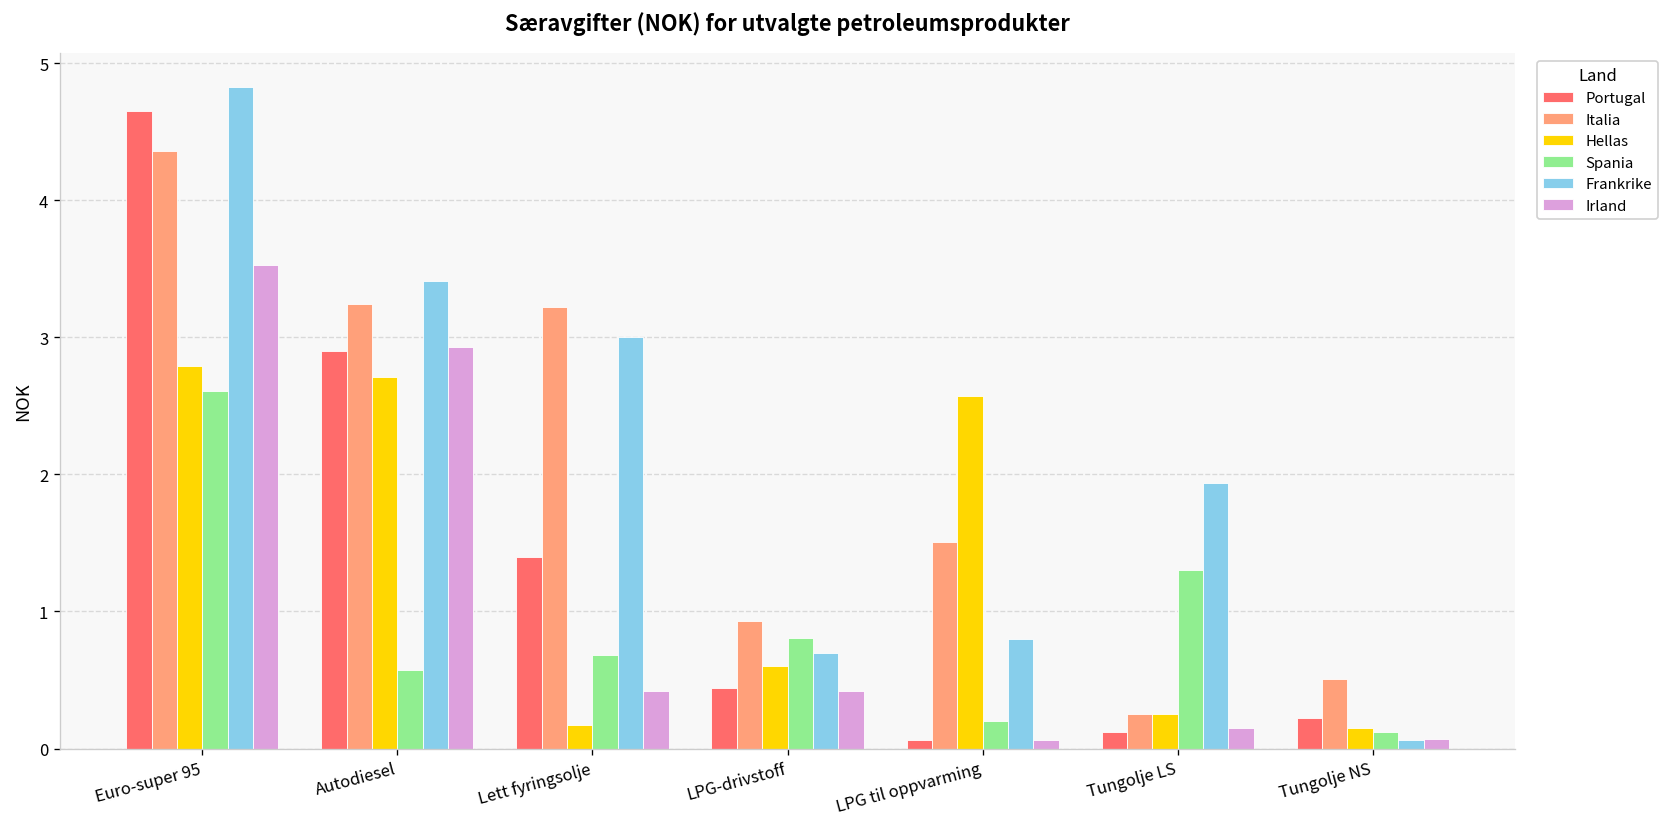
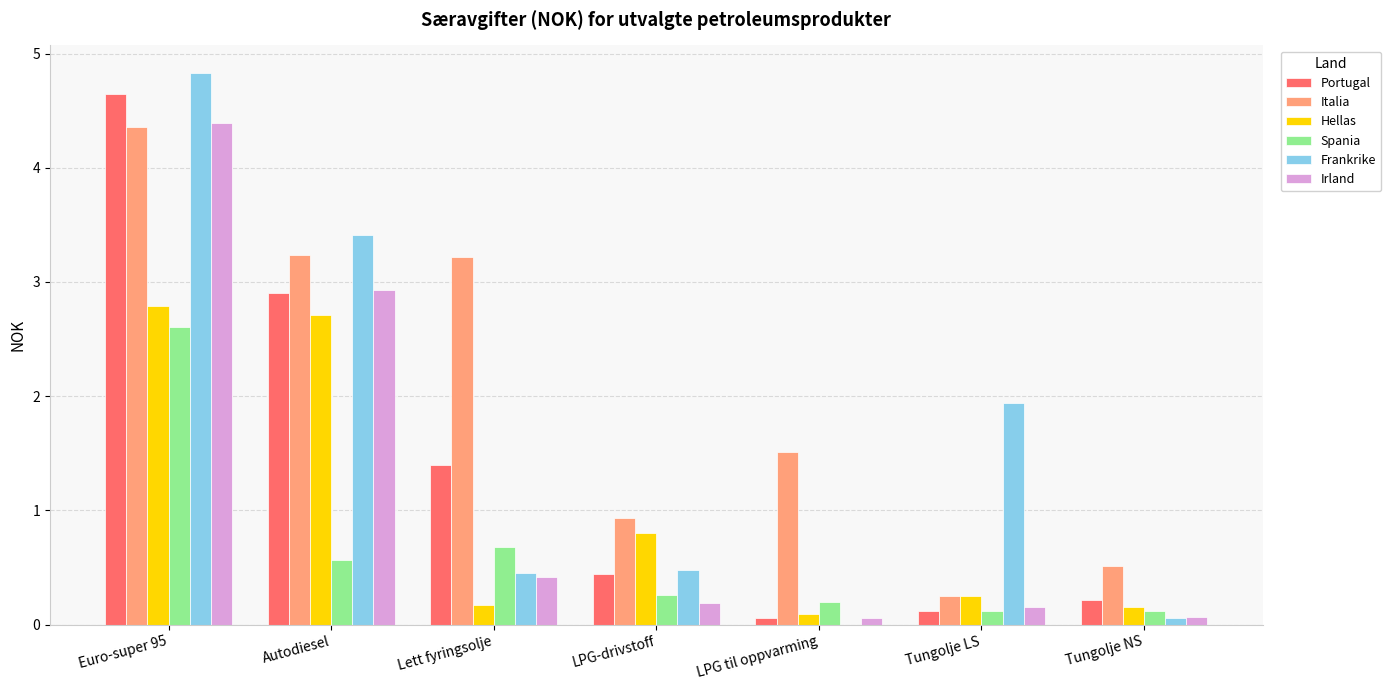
  {
    "Hellas": {
      "Euro-super 95": 2.79,
      "Autodiesel": 2.71,
      "Lett fyringsolje": 0.17,
-     "LPG-drivstoff": 0.6,
-     "LPG til oppvarming": 2.57,
+     "LPG-drivstoff": 0.8,
+     "LPG til oppvarming": 0.09,
      "Tungolje LS": 0.25,
      "Tungolje NS": 0.15
    },
    "Spania": {
      "Euro-super 95": 2.61,
      "Autodiesel": 0.57,
      "Lett fyringsolje": 0.68,
-     "LPG-drivstoff": 0.81,
+     "LPG-drivstoff": 0.26,
      "LPG til oppvarming": 0.20,
-     "Tungolje LS": 1.30,
+     "Tungolje LS": 0.12,
      "Tungolje NS": 0.12
    },
    "Frankrike": {
      "Euro-super 95": 4.83,
      "Autodiesel": 3.41,
-     "Lett fyringsolje": 3.00,
-     "LPG-drivstoff": 0.70,
-     "LPG til oppvarming": 0.8,
+     "Lett fyringsolje": 0.45,
+     "LPG-drivstoff": 0.48,
+     "LPG til oppvarming": 0.0,
      "Tungolje LS": 1.94,
      "Tungolje NS": 0.06
    },
    "Irland": {
-     "Euro-super 95": 3.53,
+     "Euro-super 95": 4.39,
      "Autodiesel": 2.93,
      "Lett fyringsolje": 0.42,
-     "LPG-drivstoff": 0.42,
+     "LPG-drivstoff": 0.19,
      "LPG til oppvarming": 0.06,
      "Tungolje LS": 0.15,
      "Tungolje NS": 0.07
    }
  }
